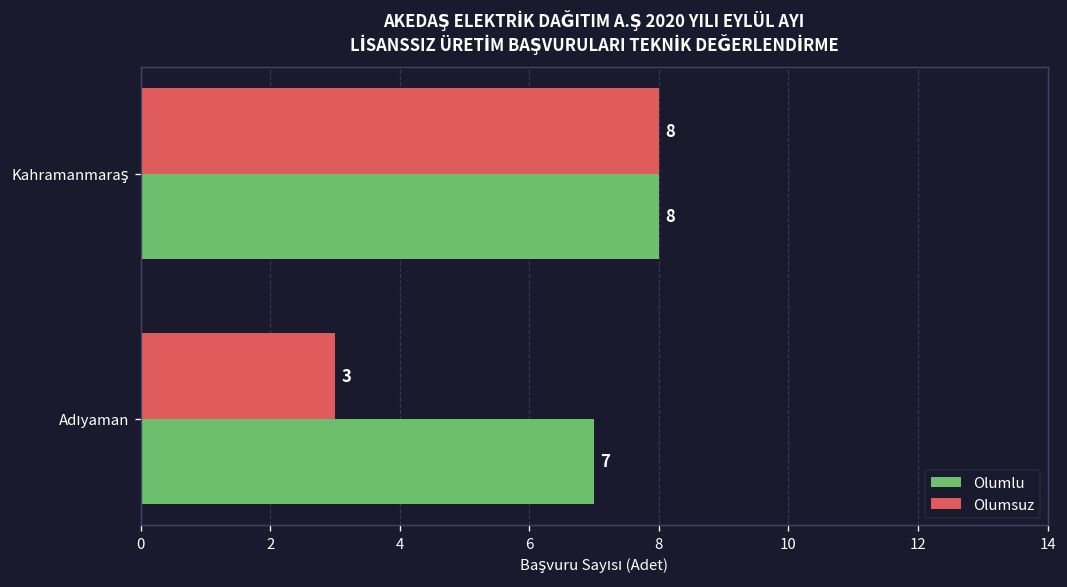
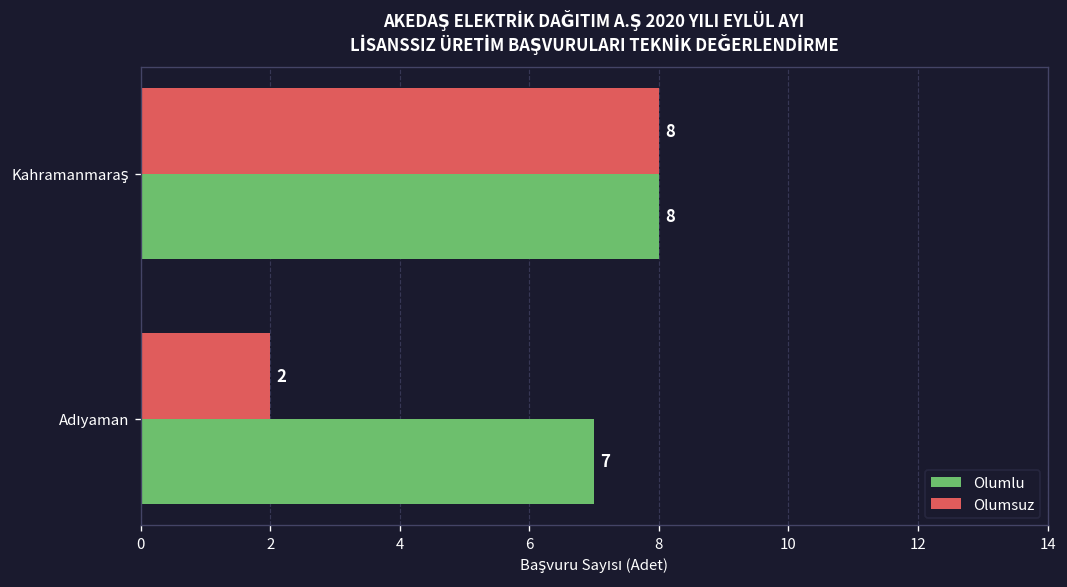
  {
    "Olumlu": {
      "Kahramanmaraş": 8,
      "Adıyaman": 7
    },
    "Olumsuz": {
      "Kahramanmaraş": 8,
-     "Adıyaman": 3
+     "Adıyaman": 2
    }
  }
